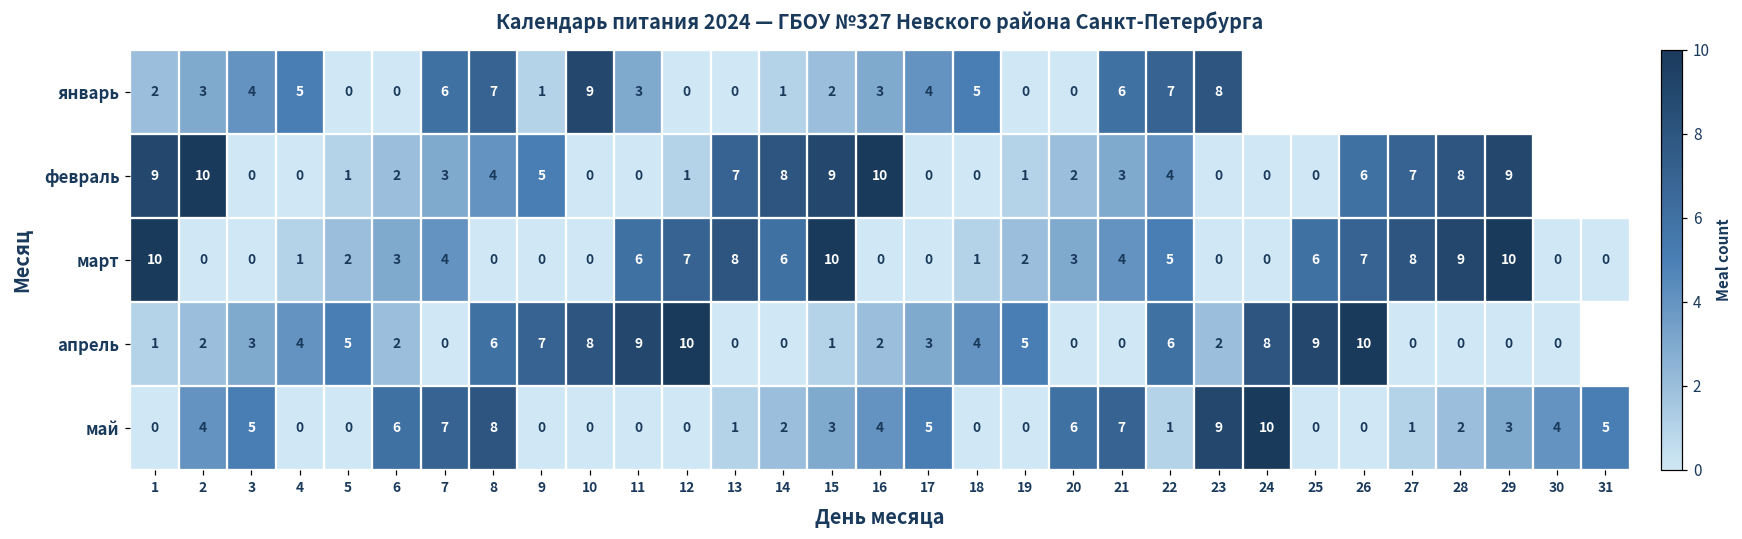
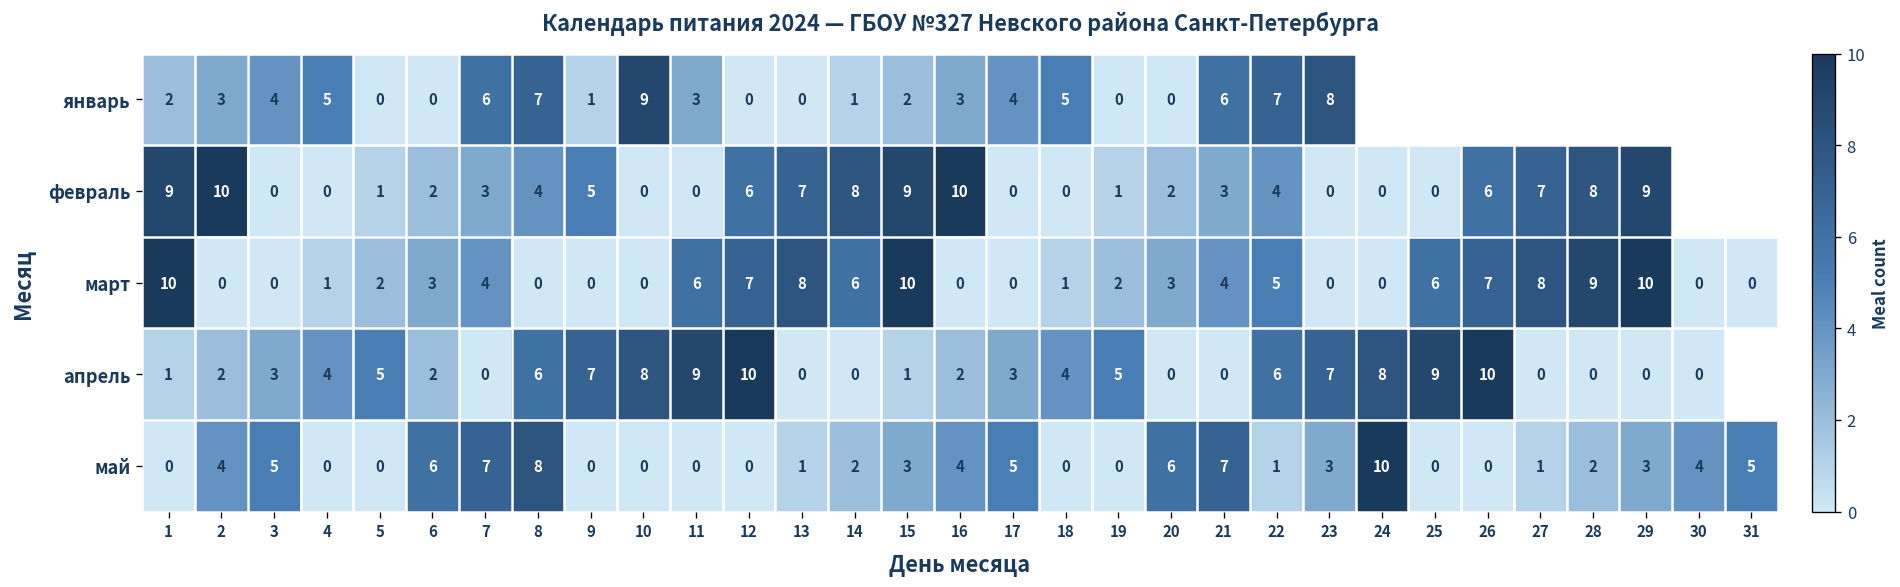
  {
    "январь": {
      "1": 2,
      "2": 3,
      "3": 4,
      "4": 5,
      "5": 0,
      "6": 0,
      "7": 6,
      "8": 7,
      "9": 1,
      "10": 9,
      "11": 3,
      "12": 0,
      "13": 0,
      "14": 1,
      "15": 2,
      "16": 3,
      "17": 4,
      "18": 5,
      "19": 0,
      "20": 0,
      "21": 6,
      "22": 7,
      "23": 8
    },
    "февраль": {
      "1": 9,
      "2": 10,
      "3": 0,
      "4": 0,
      "5": 1,
      "6": 2,
      "7": 3,
      "8": 4,
      "9": 5,
      "10": 0,
      "11": 0,
-     "12": 1,
+     "12": 6,
      "13": 7,
      "14": 8,
      "15": 9,
      "16": 10,
      "17": 0,
      "18": 0,
      "19": 1,
      "20": 2,
      "21": 3,
      "22": 4,
      "23": 0,
      "24": 0,
      "25": 0,
      "26": 6,
      "27": 7,
      "28": 8,
      "29": 9
    },
    "март": {
      "1": 10,
      "2": 0,
      "3": 0,
      "4": 1,
      "5": 2,
      "6": 3,
      "7": 4,
      "8": 0,
      "9": 0,
      "10": 0,
      "11": 6,
      "12": 7,
      "13": 8,
      "14": 6,
      "15": 10,
      "16": 0,
      "17": 0,
      "18": 1,
      "19": 2,
      "20": 3,
      "21": 4,
      "22": 5,
      "23": 0,
      "24": 0,
      "25": 6,
      "26": 7,
      "27": 8,
      "28": 9,
      "29": 10,
      "30": 0,
      "31": 0
    },
    "апрель": {
      "1": 1,
      "2": 2,
      "3": 3,
      "4": 4,
      "5": 5,
      "6": 2,
      "7": 0,
      "8": 6,
      "9": 7,
      "10": 8,
      "11": 9,
      "12": 10,
      "13": 0,
      "14": 0,
      "15": 1,
      "16": 2,
      "17": 3,
      "18": 4,
      "19": 5,
      "20": 0,
      "21": 0,
      "22": 6,
-     "23": 2,
+     "23": 7,
      "24": 8,
      "25": 9,
      "26": 10,
      "27": 0,
      "28": 0,
      "29": 0,
      "30": 0
    },
    "май": {
      "1": 0,
      "2": 4,
      "3": 5,
      "4": 0,
      "5": 0,
      "6": 6,
      "7": 7,
      "8": 8,
      "9": 0,
      "10": 0,
      "11": 0,
      "12": 0,
      "13": 1,
      "14": 2,
      "15": 3,
      "16": 4,
      "17": 5,
      "18": 0,
      "19": 0,
      "20": 6,
      "21": 7,
      "22": 1,
-     "23": 9,
+     "23": 3,
      "24": 10,
      "25": 0,
      "26": 0,
      "27": 1,
      "28": 2,
      "29": 3,
      "30": 4,
      "31": 5
    }
  }
